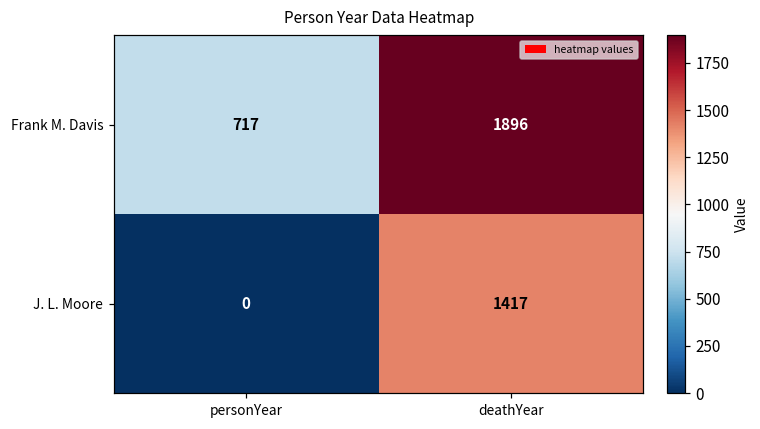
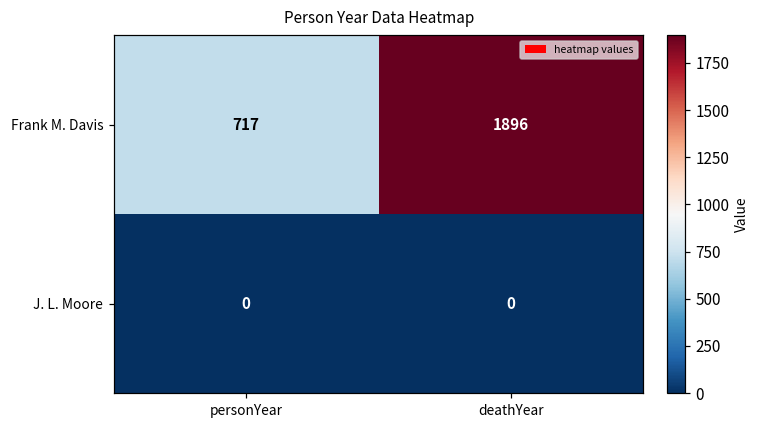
  {
    "Frank M. Davis": {
      "personYear": 717,
      "deathYear": 1896
    },
    "J. L. Moore": {
      "personYear": 0,
-     "deathYear": 1417
+     "deathYear": 0
    }
  }
